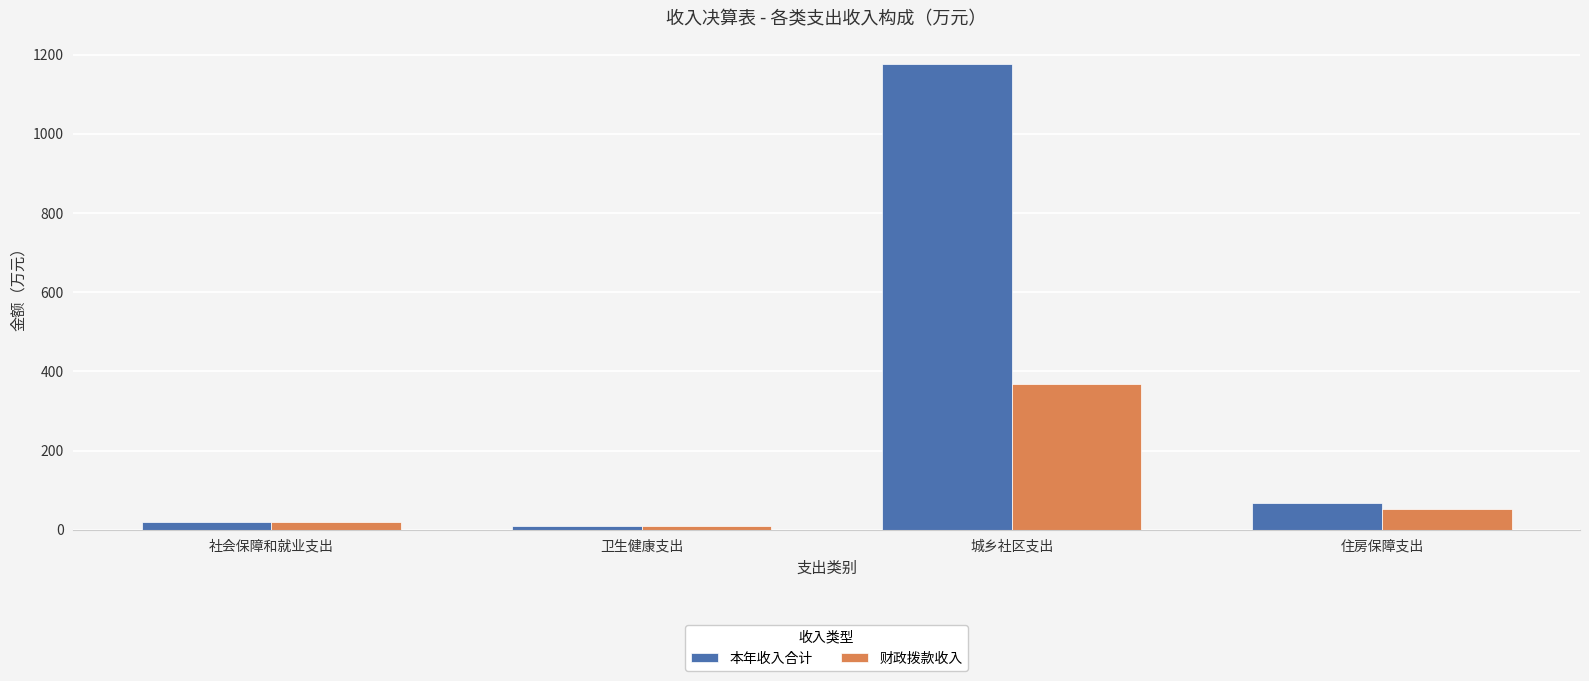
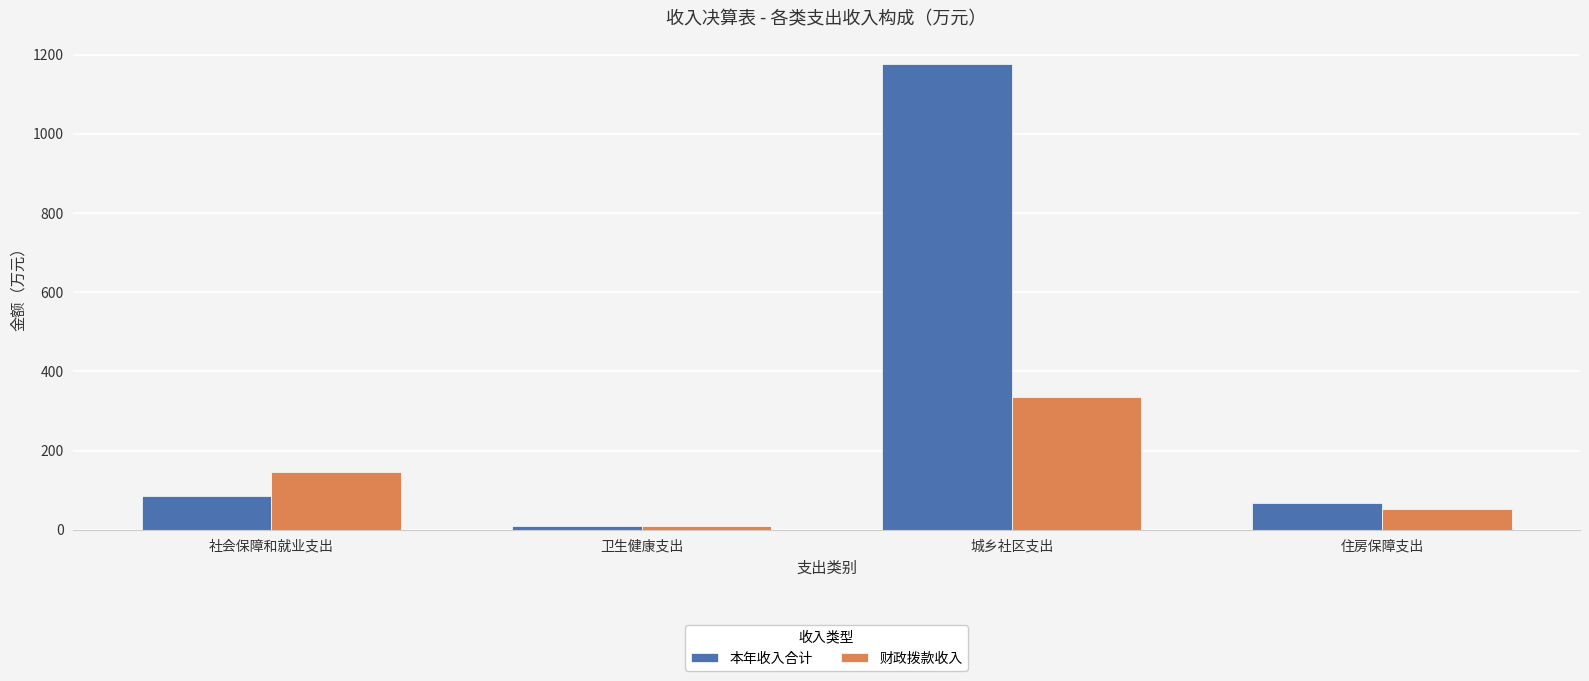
  {
    "本年收入合计": {
-     "社会保障和就业支出": 20,
+     "社会保障和就业支出": 90,
      "卫生健康支出": 10,
      "城乡社区支出": 1180,
      "住房保障支出": 70
    },
    "财政拨款收入": {
-     "社会保障和就业支出": 20,
+     "社会保障和就业支出": 150,
      "卫生健康支出": 10,
-     "城乡社区支出": 370,
+     "城乡社区支出": 330,
      "住房保障支出": 50
    }
  }
